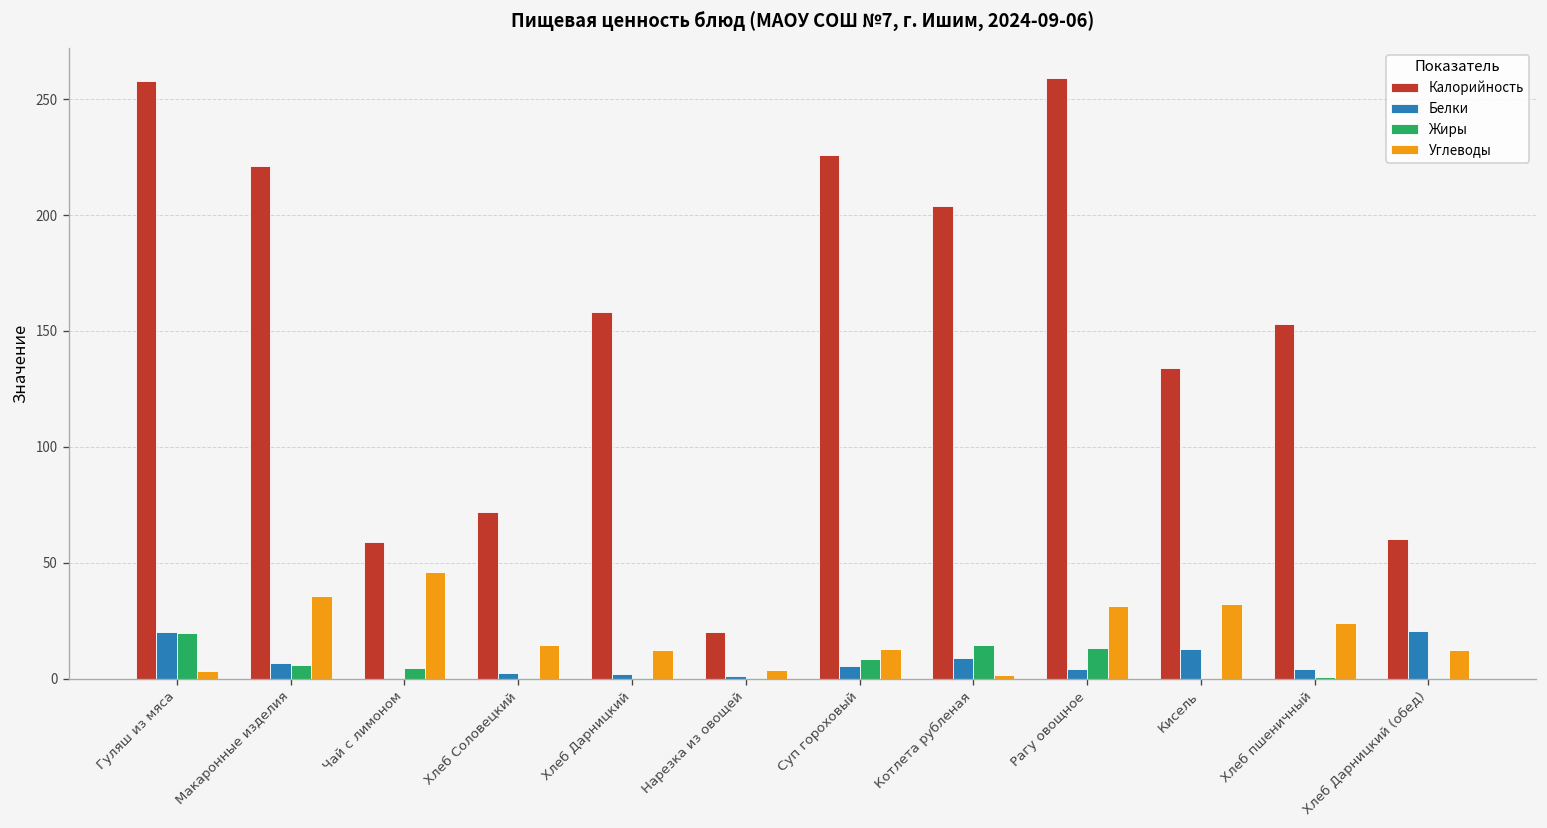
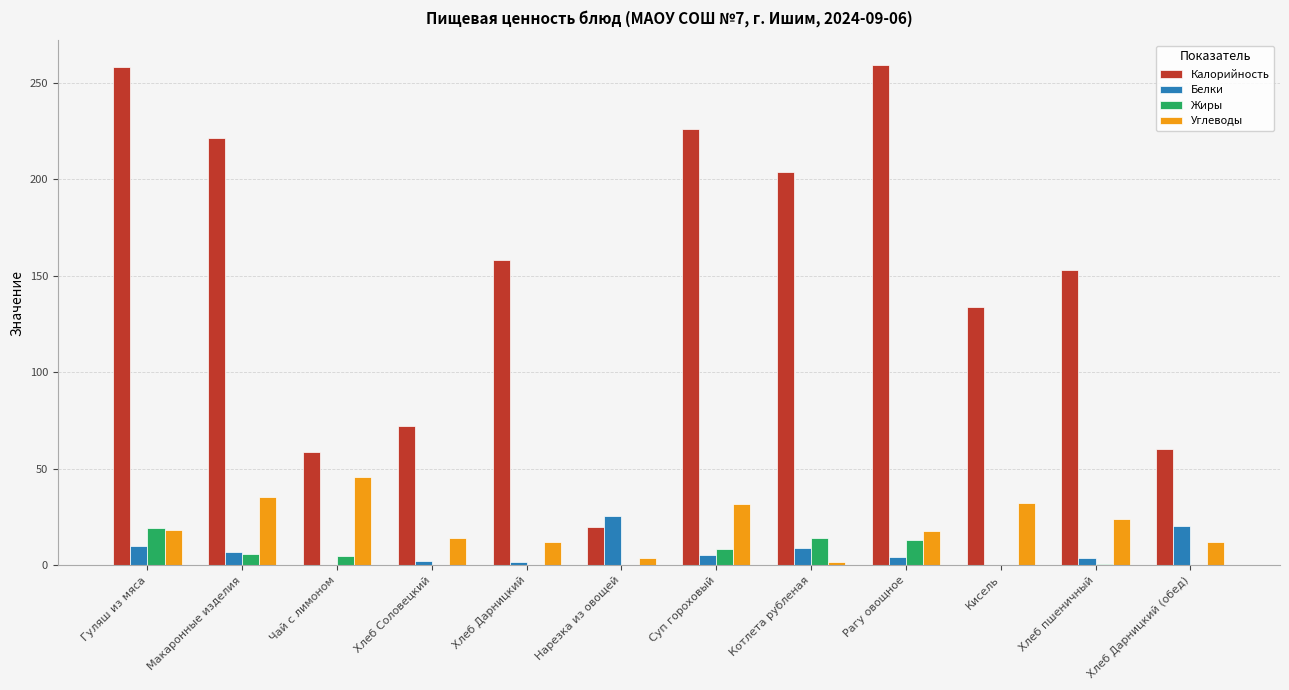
  {
    "Калорийность": {
      "Гуляш из мяса": 258,
      "Макаронные изделия": 221,
      "Чай с лимоном": 59,
      "Хлеб Соловецкий": 72,
      "Хлеб Дарницкий": 158,
      "Нарезка из овощей": 20,
      "Суп гороховый": 226,
      "Котлета рубленая": 204,
      "Рагу овощное": 259,
      "Кисель": 134,
      "Хлеб пшеничный": 153,
      "Хлеб Дарницкий (обед)": 60
    },
    "Белки": {
-     "Гуляш из мяса": 20,
+     "Гуляш из мяса": 10,
      "Макаронные изделия": 7,
      "Хлеб Соловецкий": 3,
      "Хлеб Дарницкий": 2,
-     "Нарезка из овощей": 1,
+     "Нарезка из овощей": 25,
      "Суп гороховый": 6,
      "Котлета рубленая": 9,
      "Рагу овощное": 4,
-     "Кисель": 13,
+     "Кисель": 0,
      "Хлеб пшеничный": 4,
      "Хлеб Дарницкий (обед)": 21
    },
    "Жиры": {
      "Гуляш из мяса": 20,
      "Макаронные изделия": 6,
      "Чай с лимоном": 5,
      "Суп гороховый": 8,
      "Котлета рубленая": 14,
      "Рагу овощное": 13,
      "Кисель": 0
    },
    "Углеводы": {
-     "Гуляш из мяса": 3,
+     "Гуляш из мяса": 19,
      "Макаронные изделия": 36,
      "Чай с лимоном": 46,
      "Хлеб Соловецкий": 14,
      "Хлеб Дарницкий": 12,
      "Нарезка из овощей": 4,
-     "Суп гороховый": 13,
+     "Суп гороховый": 32,
      "Котлета рубленая": 2,
-     "Рагу овощное": 31,
+     "Рагу овощное": 18,
      "Кисель": 32,
      "Хлеб пшеничный": 24,
      "Хлеб Дарницкий (обед)": 12
    }
  }
